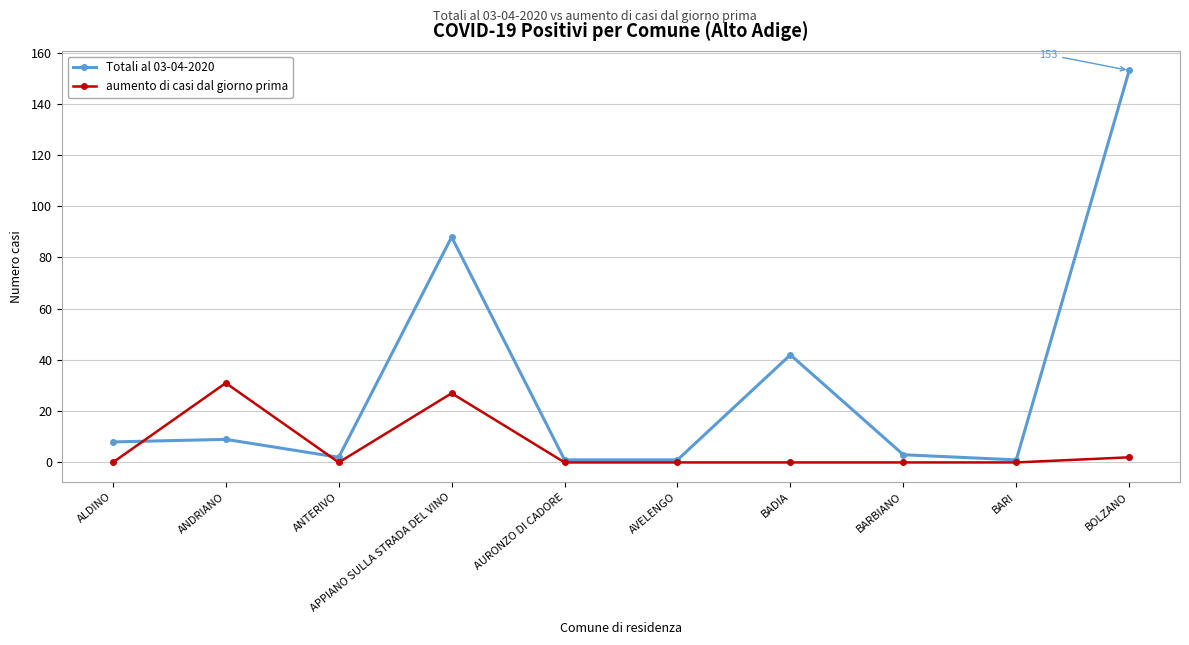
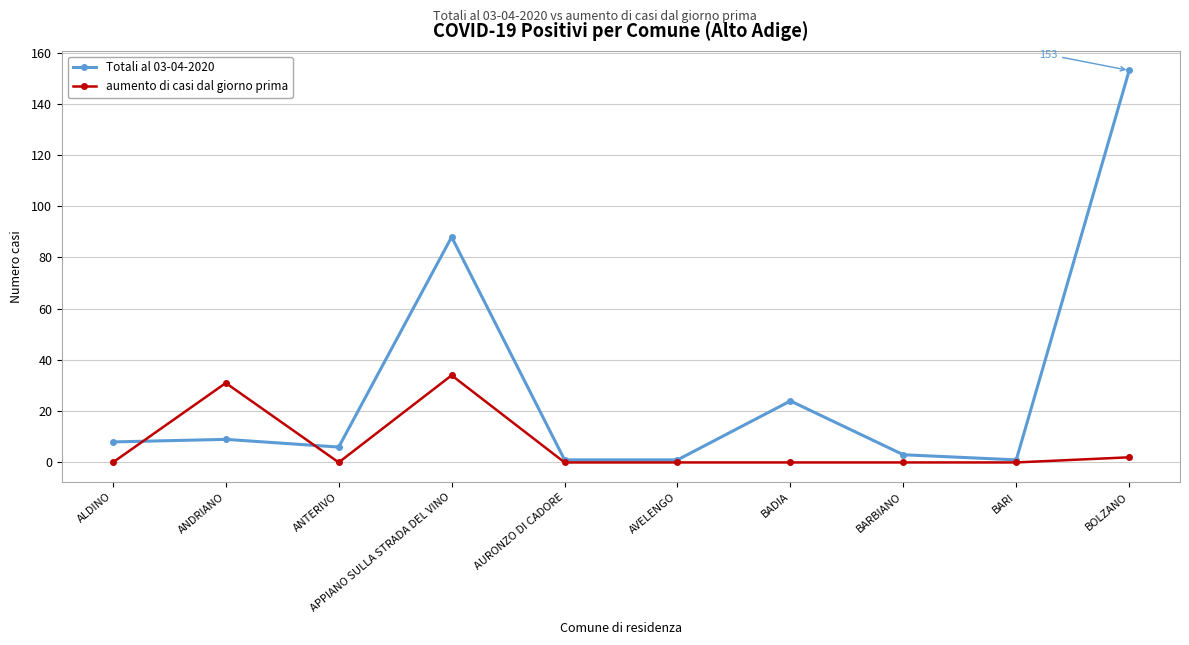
  {
    "Totali al 03-04-2020": {
      "ALDINO": 8,
      "ANDRIANO": 9,
-     "ANTERIVO": 2,
+     "ANTERIVO": 6,
      "APPIANO SULLA STRADA DEL VINO": 88,
-     "BADIA": 42,
+     "BADIA": 24,
      "BARBIANO": 3
    },
    "aumento di casi dal giorno prima": {
      "ALDINO": 0,
      "ANDRIANO": 31,
      "ANTERIVO": 0,
-     "APPIANO SULLA STRADA DEL VINO": 27,
+     "APPIANO SULLA STRADA DEL VINO": 34,
      "BADIA": 0,
      "BARBIANO": 0,
      "BOLZANO": 2
    }
  }
